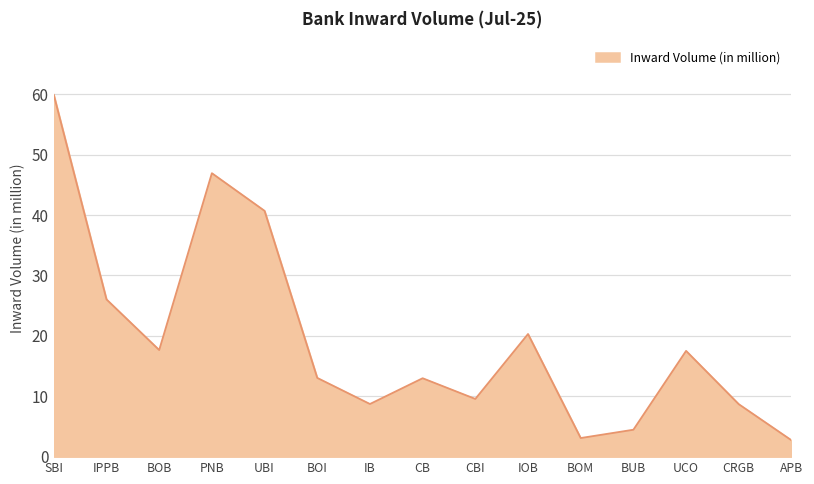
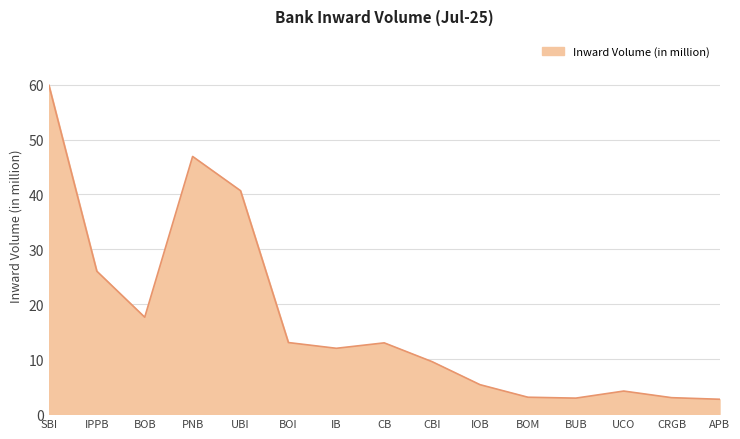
  {
    "SBI": 60,
    "IPPB": 26,
    "BOB": 18,
    "PNB": 47,
    "UBI": 41,
    "BOI": 13,
-   "IB": 9,
+   "IB": 12,
    "CB": 13,
    "CBI": 10,
-   "IOB": 20,
+   "IOB": 5,
    "BOM": 3,
-   "BUB": 4,
-   "UCO": 18,
-   "CRGB": 9,
+   "BUB": 3,
+   "UCO": 4,
+   "CRGB": 3,
    "APB": 3
  }
